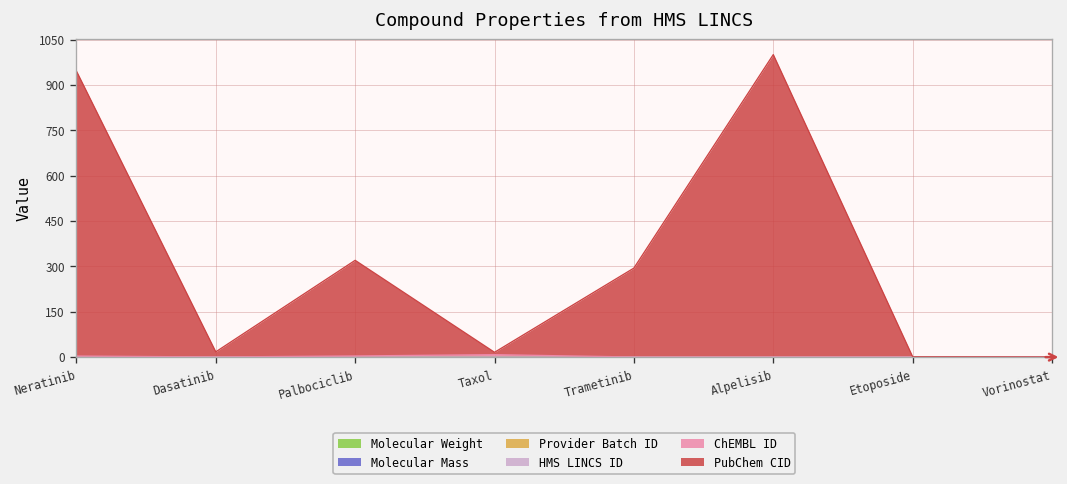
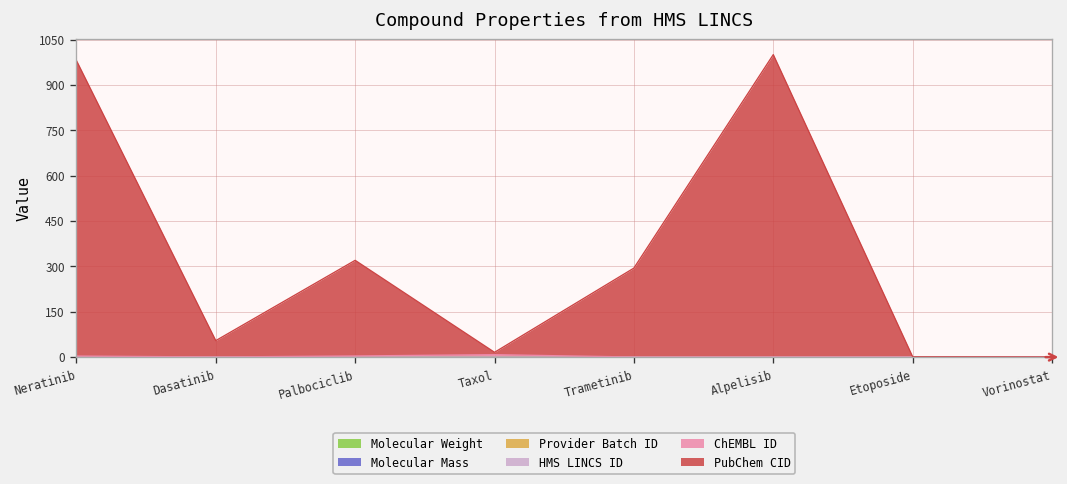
  {
    "PubChem CID": {
-     "Neratinib": 940,
-     "Dasatinib": 20,
+     "Neratinib": 980,
+     "Dasatinib": 50,
      "Palbociclib": 320,
      "Trametinib": 290,
      "Alpelisib": 1000
    }
  }
